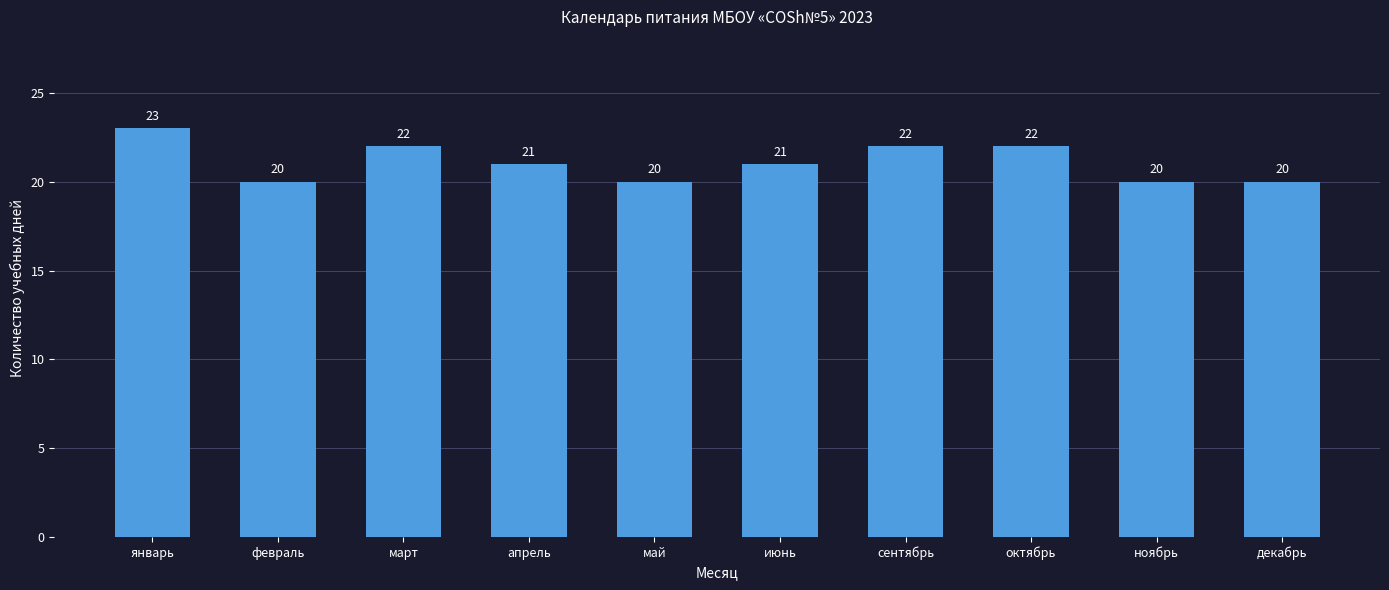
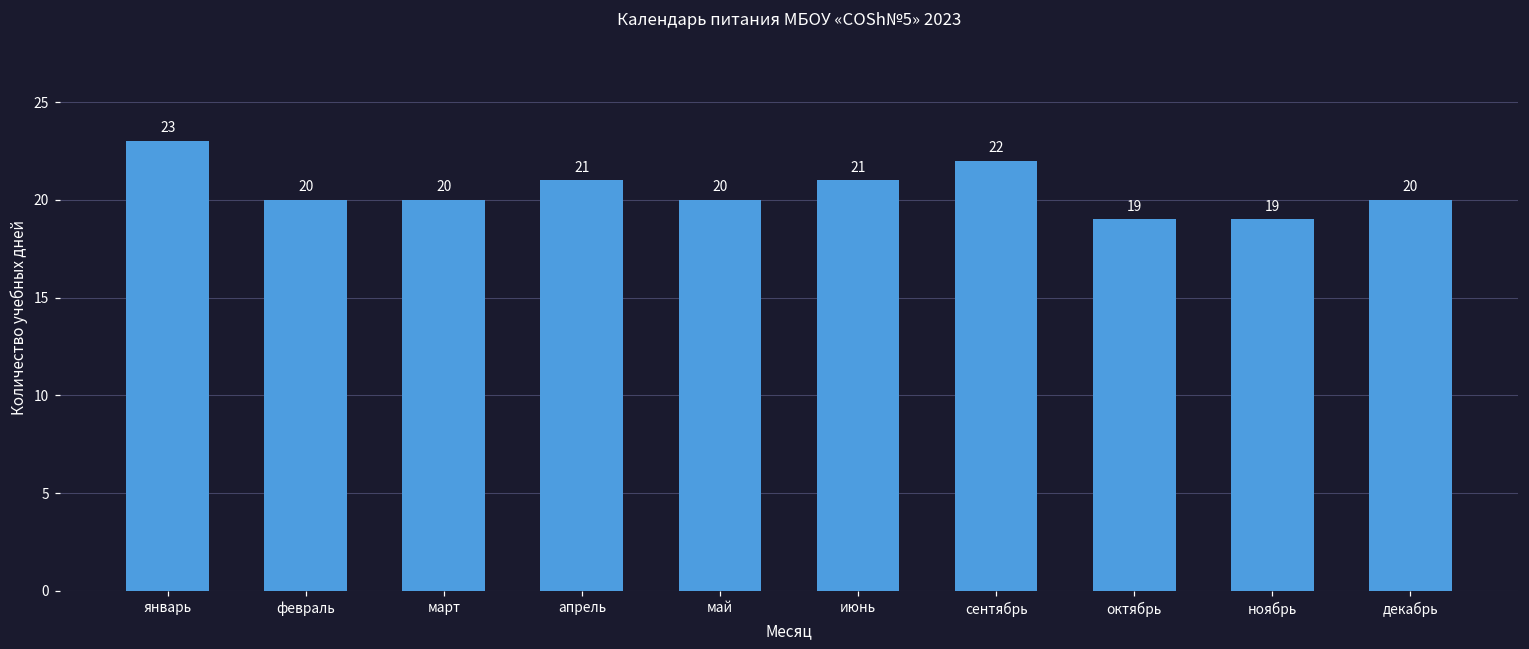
  {
    "январь": 23,
    "февраль": 20,
-   "март": 22,
+   "март": 20,
    "апрель": 21,
    "май": 20,
    "июнь": 21,
    "сентябрь": 22,
-   "октябрь": 22,
-   "ноябрь": 20,
+   "октябрь": 19,
+   "ноябрь": 19,
    "декабрь": 20
  }
